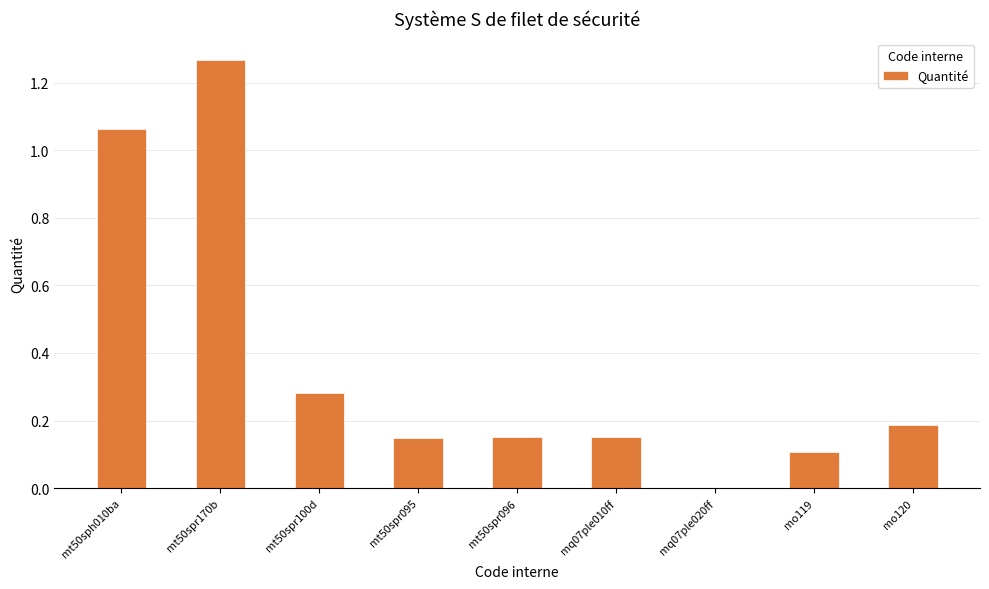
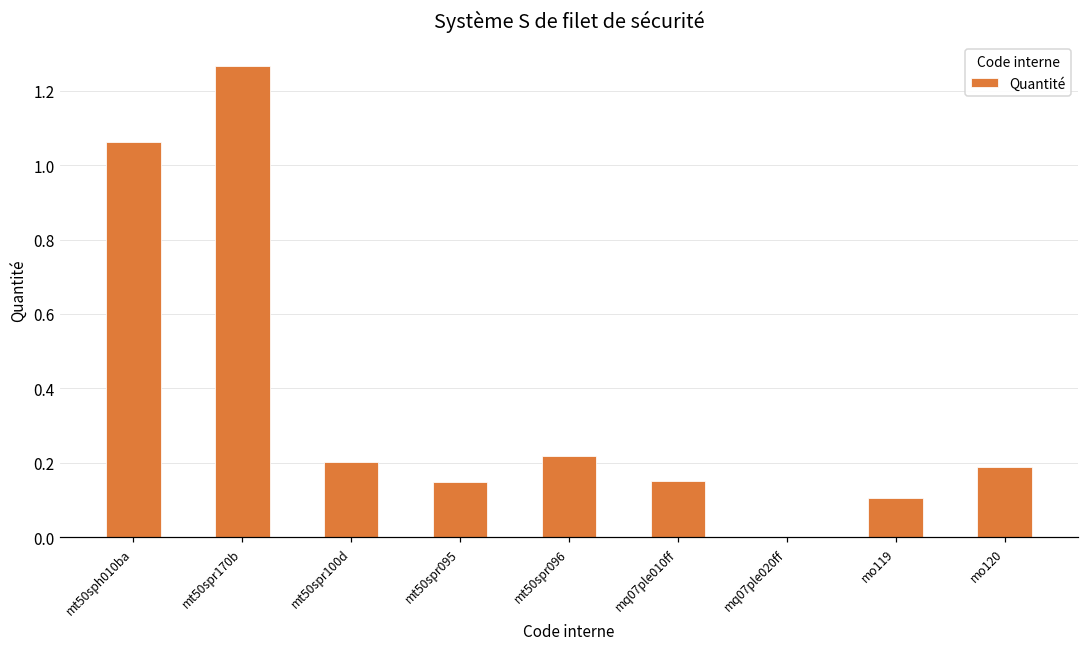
  {
    "mt50sph010ba": 1.06,
    "mt50spr170b": 1.27,
-   "mt50spr100d": 0.28,
+   "mt50spr100d": 0.20,
    "mt50spr095": 0.15,
-   "mt50spr096": 0.15,
+   "mt50spr096": 0.22,
    "mq07ple010ff": 0.15,
    "mo119": 0.11,
    "mo120": 0.19
  }
